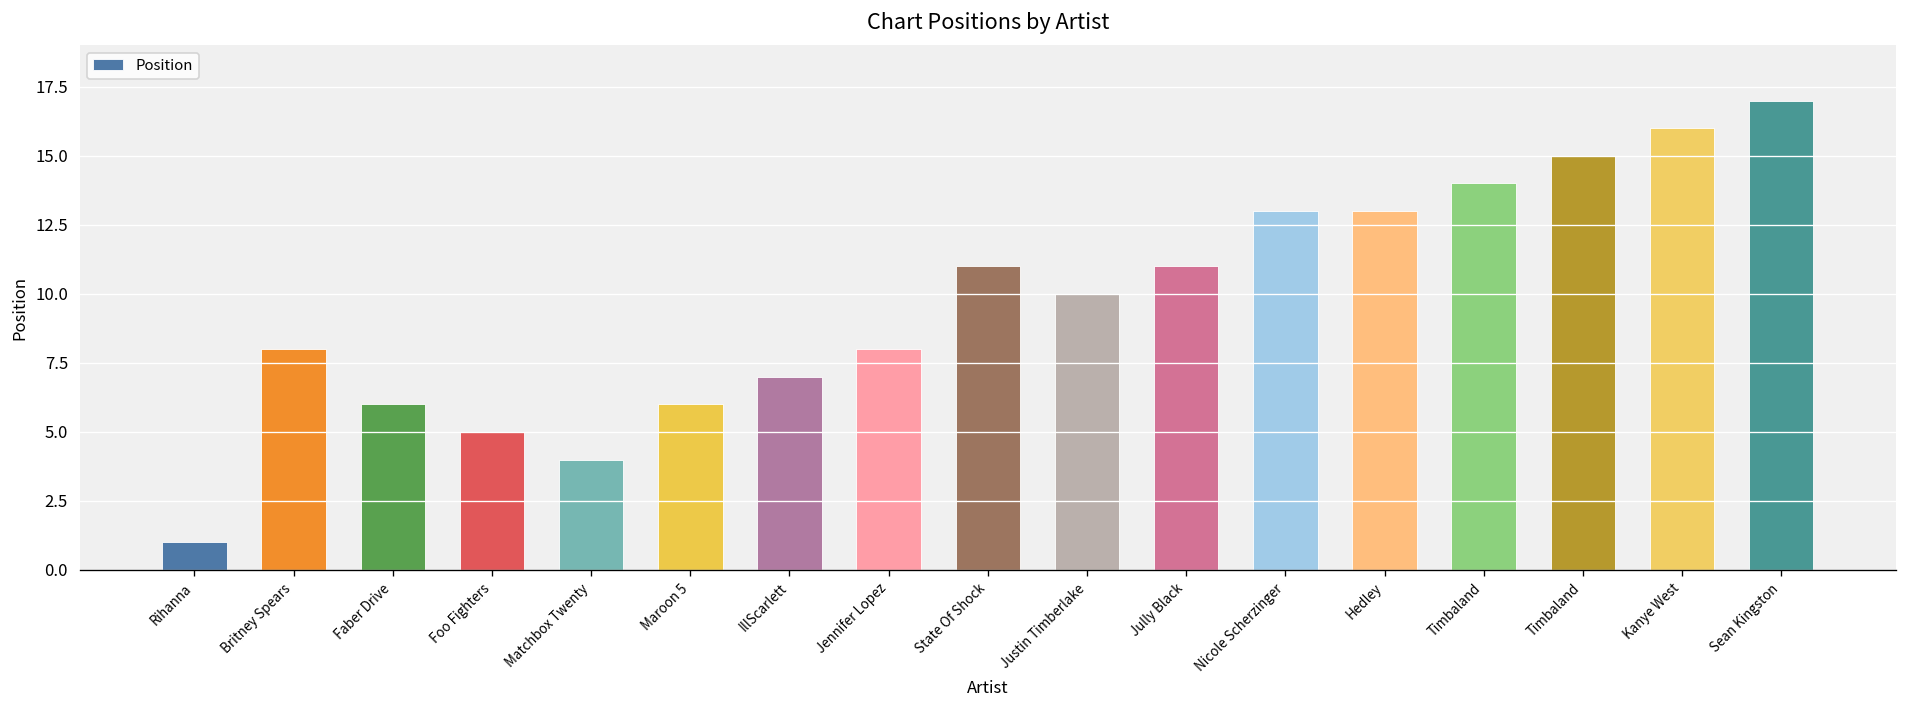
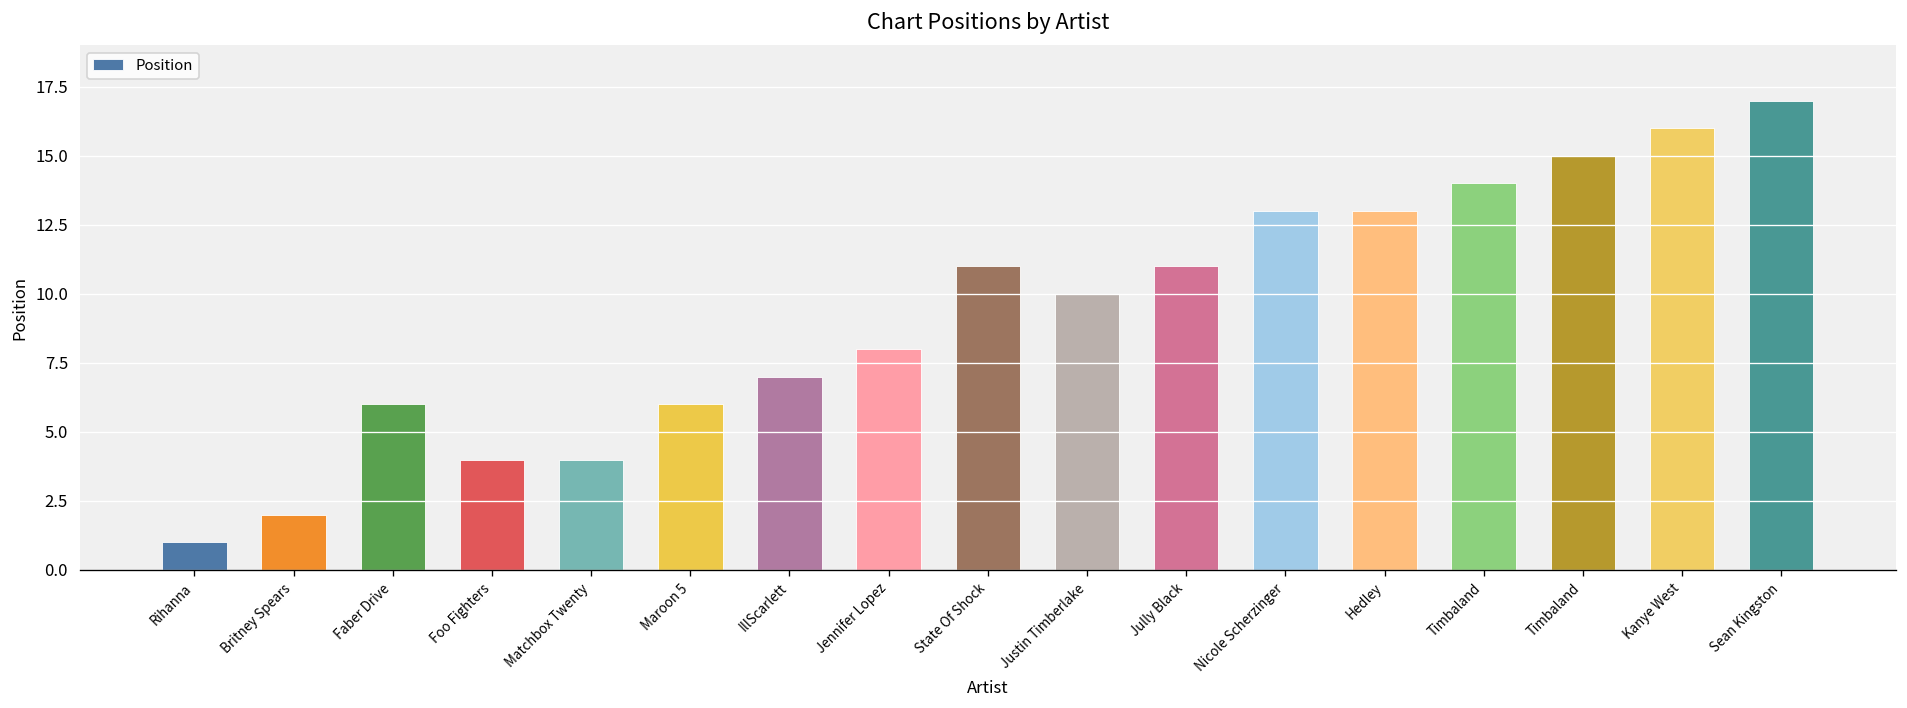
  {
    "Rihanna": 1,
-   "Britney Spears": 8,
+   "Britney Spears": 2,
    "Faber Drive": 6,
-   "Foo Fighters": 5,
+   "Foo Fighters": 4,
    "Matchbox Twenty": 4,
    "Maroon 5": 6,
    "IllScarlett": 7,
    "Jennifer Lopez": 8,
    "State Of Shock": 11,
    "Justin Timberlake": 10,
    "Jully Black": 11,
    "Nicole Scherzinger": 13,
    "Hedley": 13,
    "Kanye West": 16,
    "Sean Kingston": 17
  }
